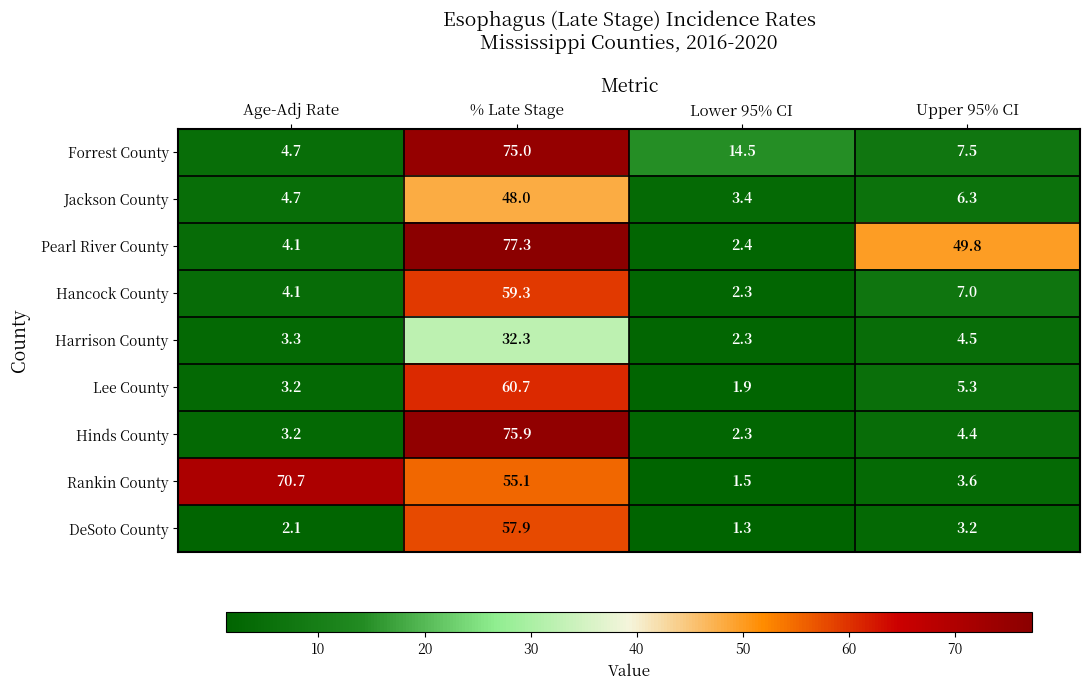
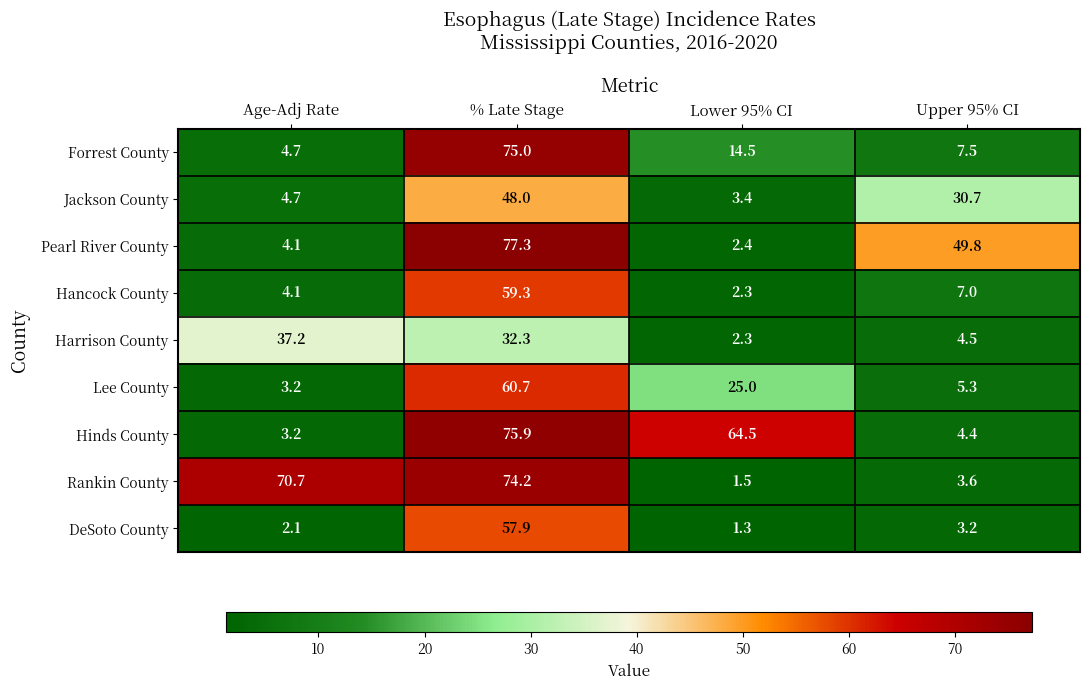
  {
    "Forrest County": {
      "Age-Adj Rate": 4.7,
      "% Late Stage": 75.0,
      "Lower 95% CI": 14.5,
      "Upper 95% CI": 7.5
    },
    "Jackson County": {
      "Age-Adj Rate": 4.7,
      "% Late Stage": 48.0,
      "Lower 95% CI": 3.4,
-     "Upper 95% CI": 6.3
+     "Upper 95% CI": 30.7
    },
    "Pearl River County": {
      "Age-Adj Rate": 4.1,
      "% Late Stage": 77.3,
      "Lower 95% CI": 2.4,
      "Upper 95% CI": 49.8
    },
    "Hancock County": {
      "Age-Adj Rate": 4.1,
      "% Late Stage": 59.3,
      "Lower 95% CI": 2.3,
      "Upper 95% CI": 7.0
    },
    "Harrison County": {
-     "Age-Adj Rate": 3.3,
+     "Age-Adj Rate": 37.2,
      "% Late Stage": 32.3,
      "Lower 95% CI": 2.3,
      "Upper 95% CI": 4.5
    },
    "Lee County": {
      "Age-Adj Rate": 3.2,
      "% Late Stage": 60.7,
-     "Lower 95% CI": 1.9,
+     "Lower 95% CI": 25.0,
      "Upper 95% CI": 5.3
    },
    "Hinds County": {
      "Age-Adj Rate": 3.2,
      "% Late Stage": 75.9,
-     "Lower 95% CI": 2.3,
+     "Lower 95% CI": 64.5,
      "Upper 95% CI": 4.4
    },
    "Rankin County": {
      "Age-Adj Rate": 70.7,
-     "% Late Stage": 55.1,
+     "% Late Stage": 74.2,
      "Lower 95% CI": 1.5,
      "Upper 95% CI": 3.6
    },
    "DeSoto County": {
      "Age-Adj Rate": 2.1,
      "% Late Stage": 57.9,
      "Lower 95% CI": 1.3,
      "Upper 95% CI": 3.2
    }
  }
